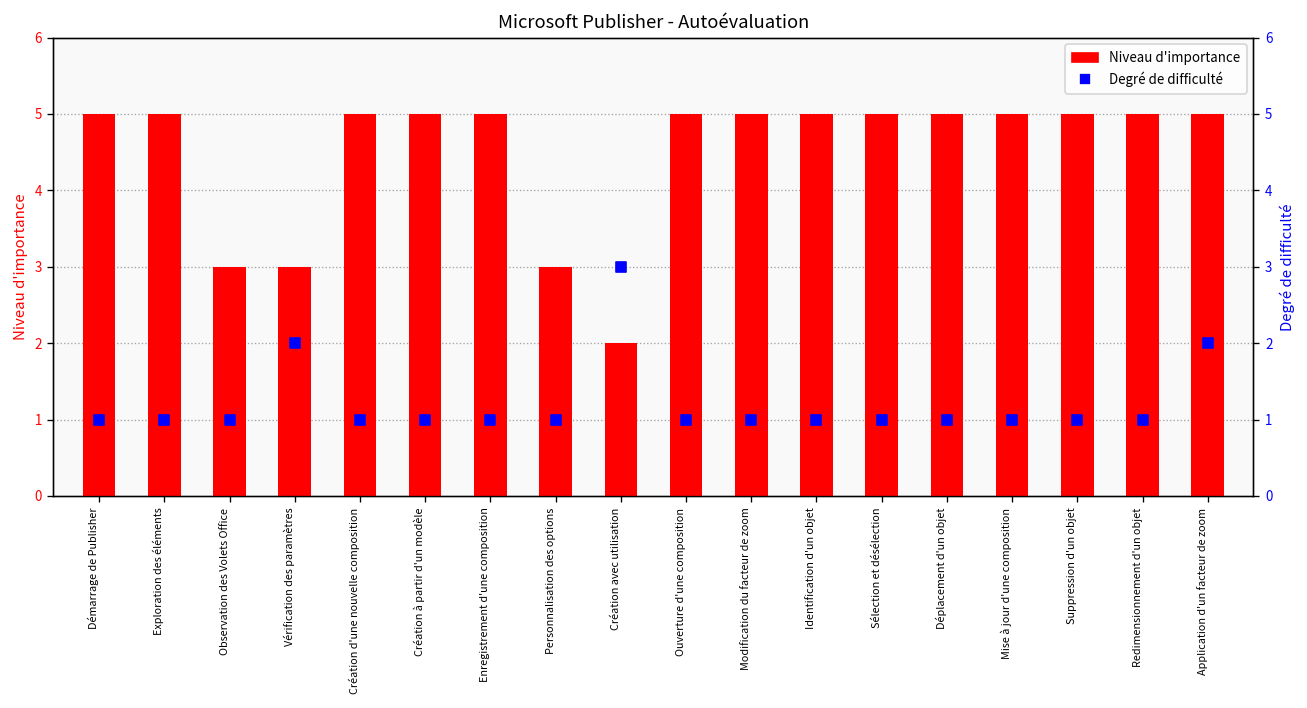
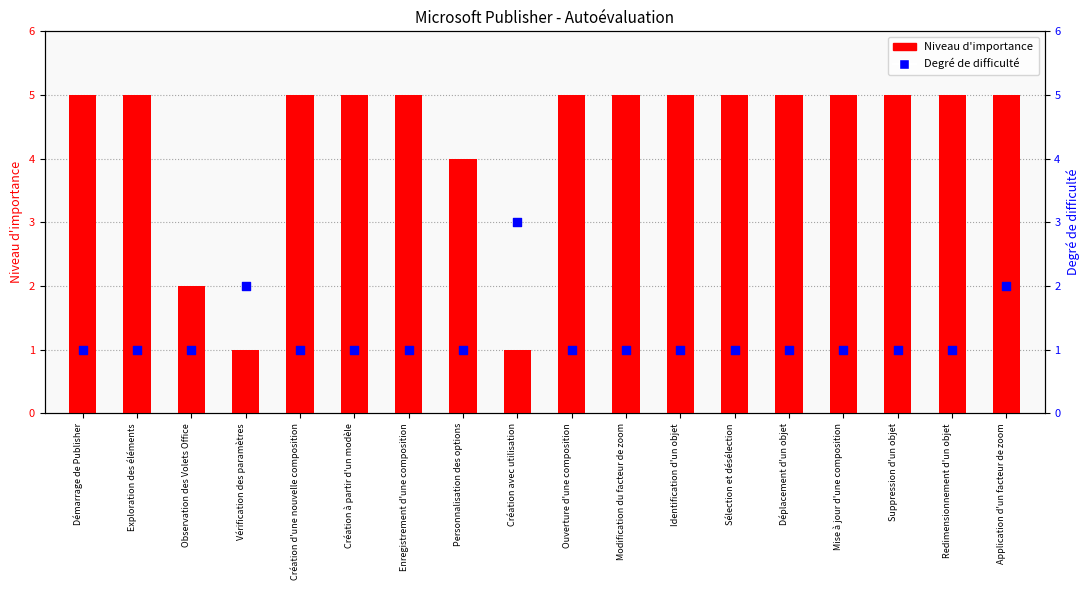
  {
    "Niveau d'importance": {
      "Démarrage de Publisher": 5,
      "Exploration des éléments": 5,
-     "Observation des Volets Office": 3,
-     "Vérification des paramètres": 3,
+     "Observation des Volets Office": 2,
+     "Vérification des paramètres": 1,
      "Création d'une nouvelle composition": 5,
      "Création à partir d'un modèle": 5,
      "Enregistrement d'une composition": 5,
-     "Personnalisation des options": 3,
-     "Création avec utilisation": 2,
+     "Personnalisation des options": 4,
+     "Création avec utilisation": 1,
      "Ouverture d'une composition": 5,
      "Modification du facteur de zoom": 5,
      "Identification d'un objet": 5,
      "Sélection et désélection": 5,
      "Déplacement d'un objet": 5,
      "Mise à jour d'une composition": 5,
      "Suppression d'un objet": 5,
      "Redimensionnement d'un objet": 5,
      "Application d'un facteur de zoom": 5
    }
  }
